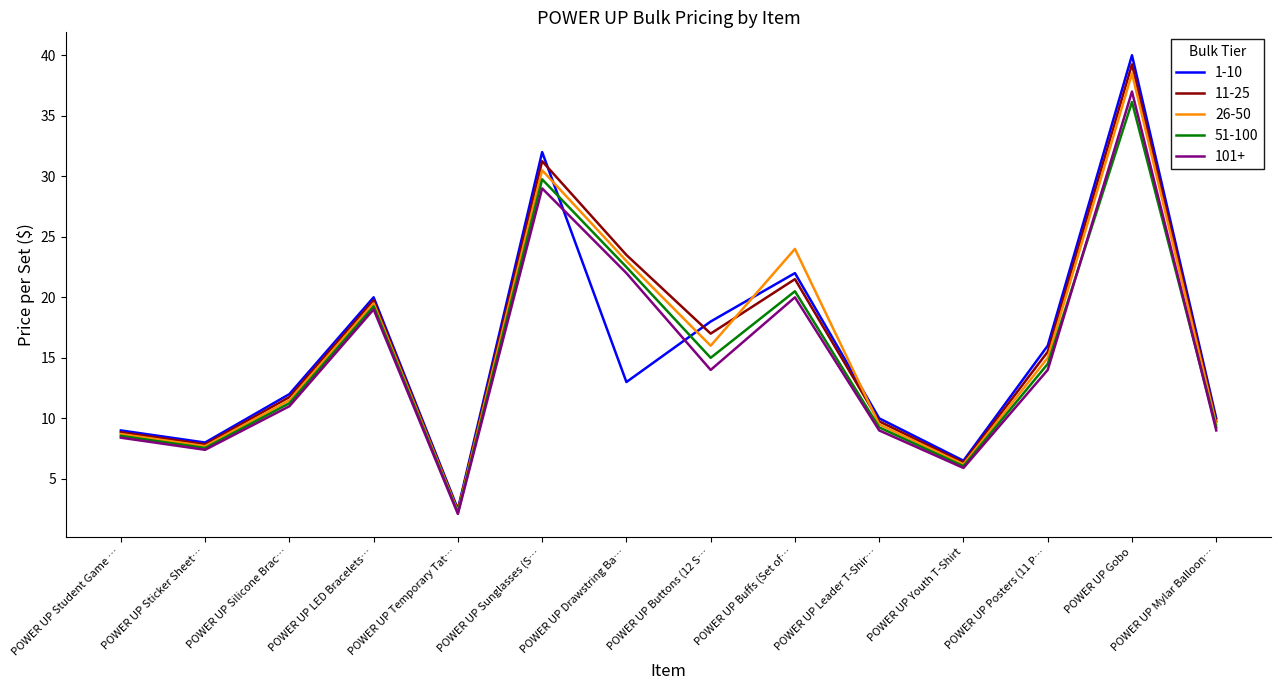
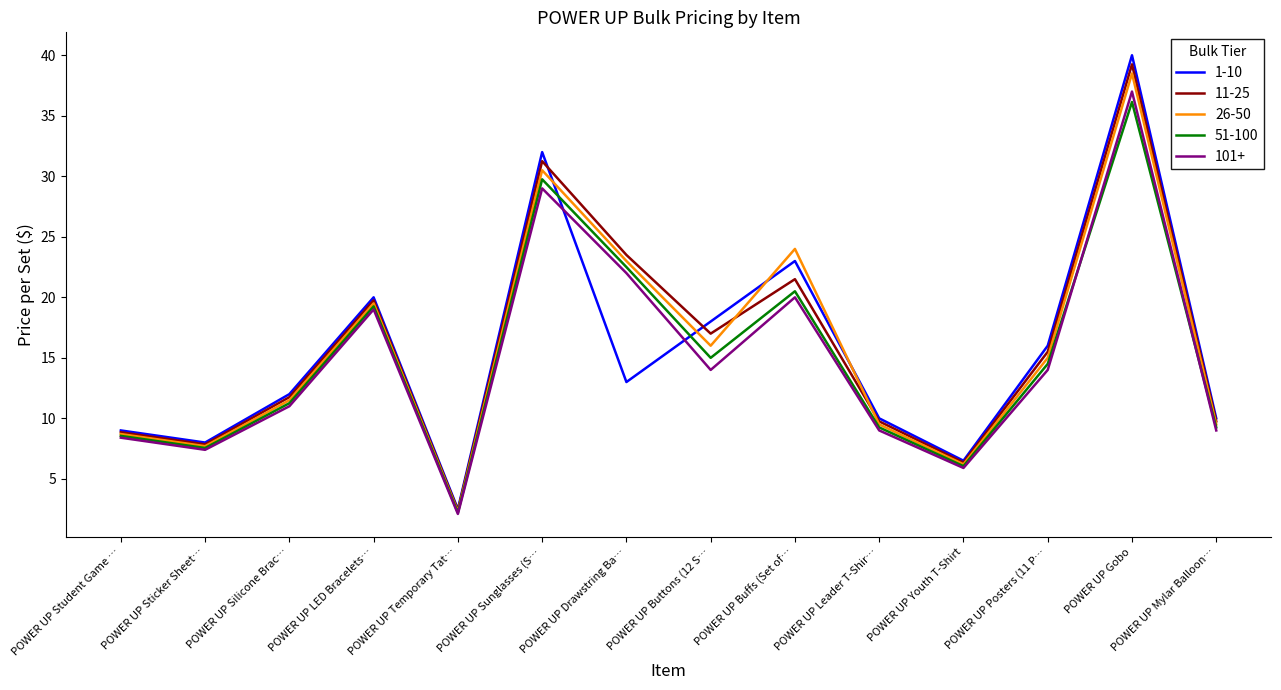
  {
    "1-10": {
      "POWER UP Silicone Brac…": 12,
      "POWER UP LED Bracelets…": 20,
      "POWER UP Sunglasses (S…": 32,
      "POWER UP Drawstring Ba…": 13,
      "POWER UP Buttons (12 S…": 18,
-     "POWER UP Buffs (Set of…": 22,
+     "POWER UP Buffs (Set of…": 23,
      "POWER UP Leader T-Shir…": 10,
      "POWER UP Posters (11 P…": 16,
      "POWER UP Gobo": 40,
      "POWER UP Mylar Balloon…": 10
    },
    "11-25": {
      "POWER UP Silicone Brac…": 11.8,
      "POWER UP LED Bracelets…": 19.8,
      "POWER UP Sunglasses (S…": 31.3,
      "POWER UP Drawstring Ba…": 23.5,
      "POWER UP Buttons (12 S…": 17,
      "POWER UP Buffs (Set of…": 21.5,
      "POWER UP Leader T-Shir…": 9.8,
      "POWER UP Posters (11 P…": 15.5,
      "POWER UP Gobo": 39.3,
      "POWER UP Mylar Balloon…": 9.8
    },
    "26-50": {
      "POWER UP Silicone Brac…": 11.5,
      "POWER UP LED Bracelets…": 19.5,
      "POWER UP Sunglasses (S…": 30.5,
      "POWER UP Drawstring Ba…": 23,
      "POWER UP Buttons (12 S…": 16,
      "POWER UP Buffs (Set of…": 24,
      "POWER UP Leader T-Shir…": 9.5,
      "POWER UP Posters (11 P…": 15,
      "POWER UP Gobo": 38.5,
      "POWER UP Mylar Balloon…": 9.5
    },
    "51-100": {
      "POWER UP Silicone Brac…": 11.3,
      "POWER UP LED Bracelets…": 19.3,
      "POWER UP Sunglasses (S…": 29.8,
      "POWER UP Drawstring Ba…": 22.5,
      "POWER UP Buttons (12 S…": 15,
      "POWER UP Buffs (Set of…": 20.5,
      "POWER UP Leader T-Shir…": 9.3,
      "POWER UP Posters (11 P…": 14.5,
      "POWER UP Gobo": 36,
      "POWER UP Mylar Balloon…": 9.3
    },
    "101+": {
      "POWER UP Silicone Brac…": 11,
      "POWER UP LED Bracelets…": 19,
      "POWER UP Sunglasses (S…": 29,
      "POWER UP Drawstring Ba…": 22,
      "POWER UP Buttons (12 S…": 14,
      "POWER UP Buffs (Set of…": 20,
      "POWER UP Leader T-Shir…": 9,
      "POWER UP Posters (11 P…": 14,
      "POWER UP Gobo": 37,
      "POWER UP Mylar Balloon…": 9
    }
  }
